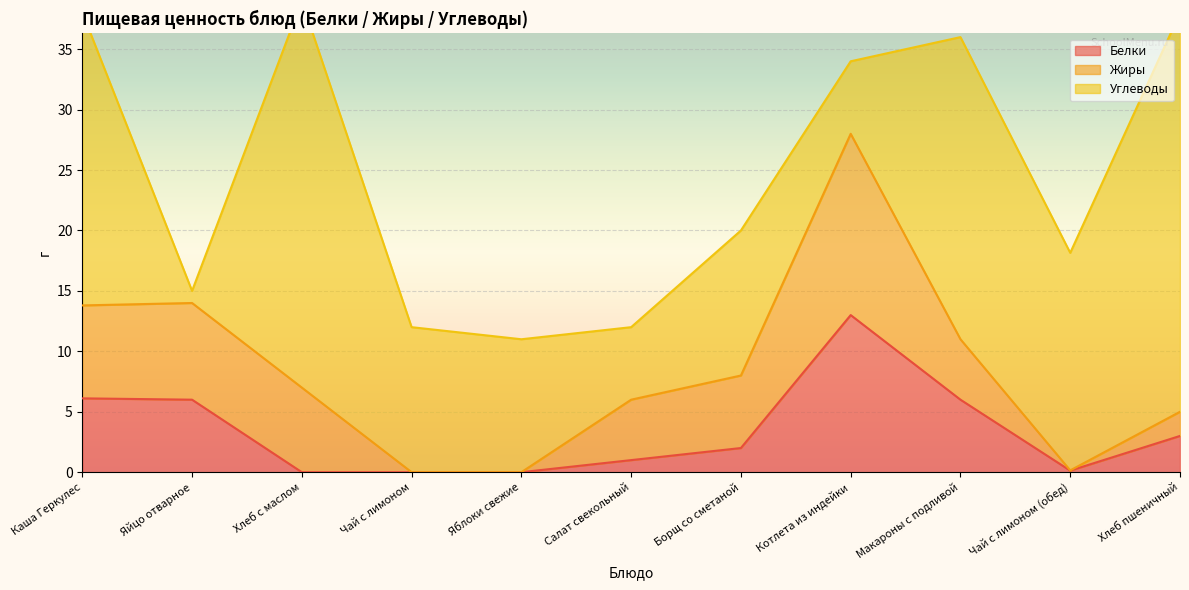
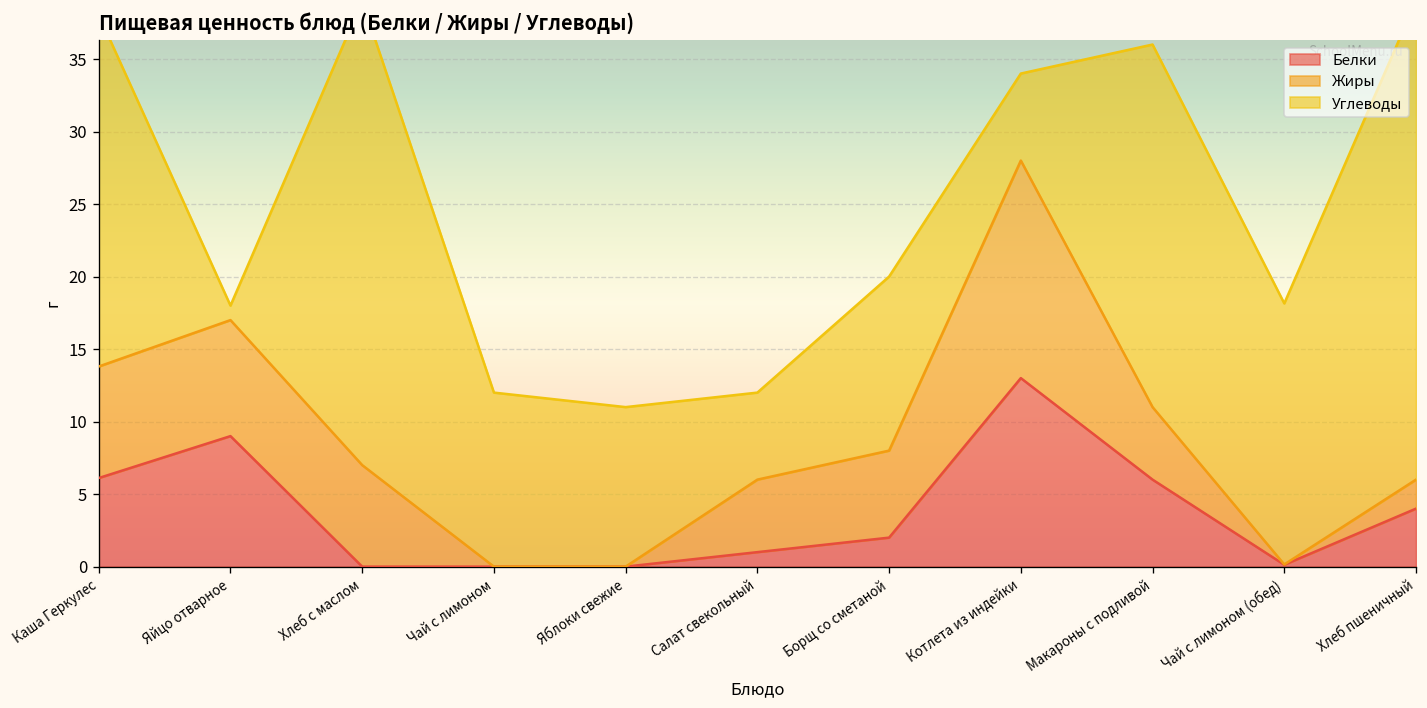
  {
    "Белки": {
      "Каша Геркулес": 6,
-     "Яйцо отварное": 6,
+     "Яйцо отварное": 9,
      "Хлеб с маслом": 0,
      "Салат свекольный": 1,
      "Борщ со сметаной": 2,
      "Котлета из индейки": 13,
      "Макароны с подливой": 6,
-     "Хлеб пшеничный": 3
+     "Хлеб пшеничный": 4
    }
  }
